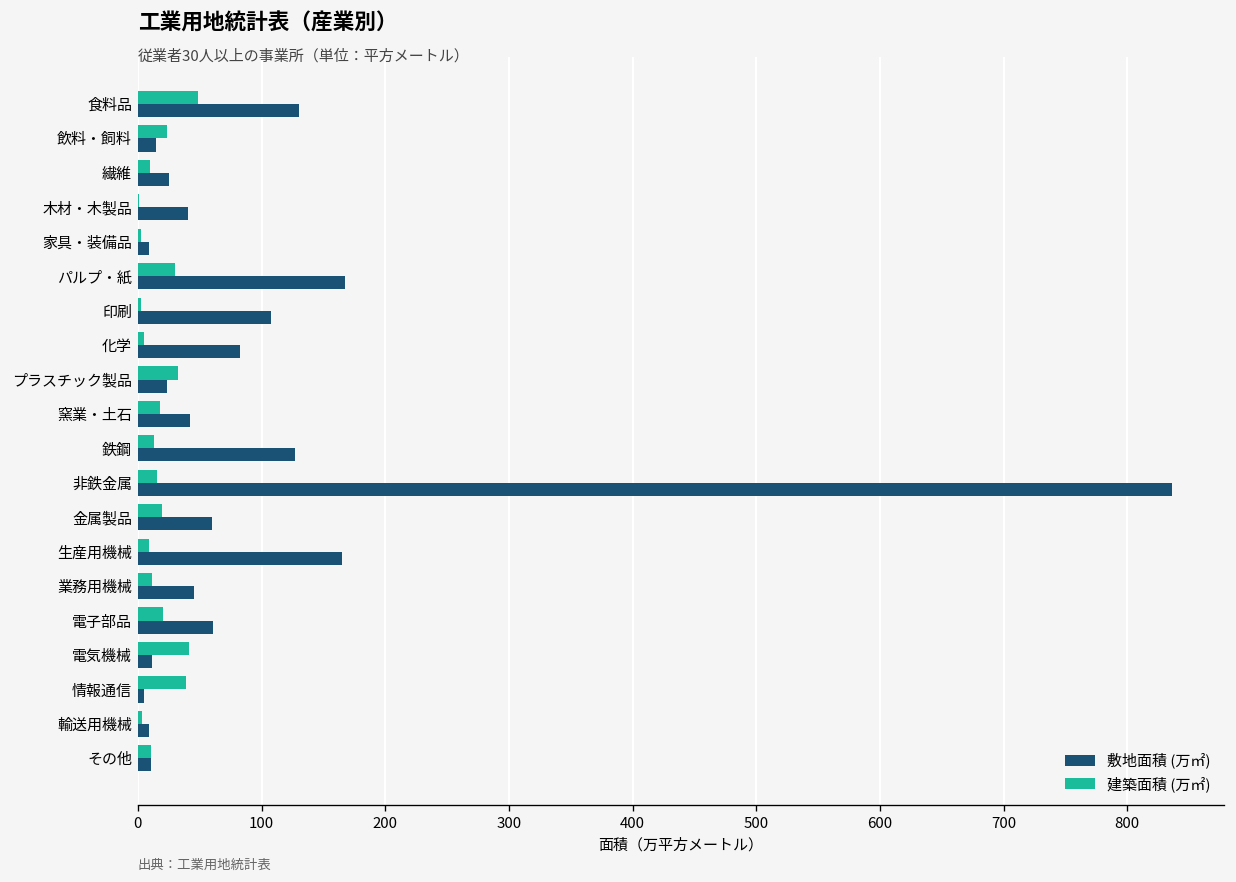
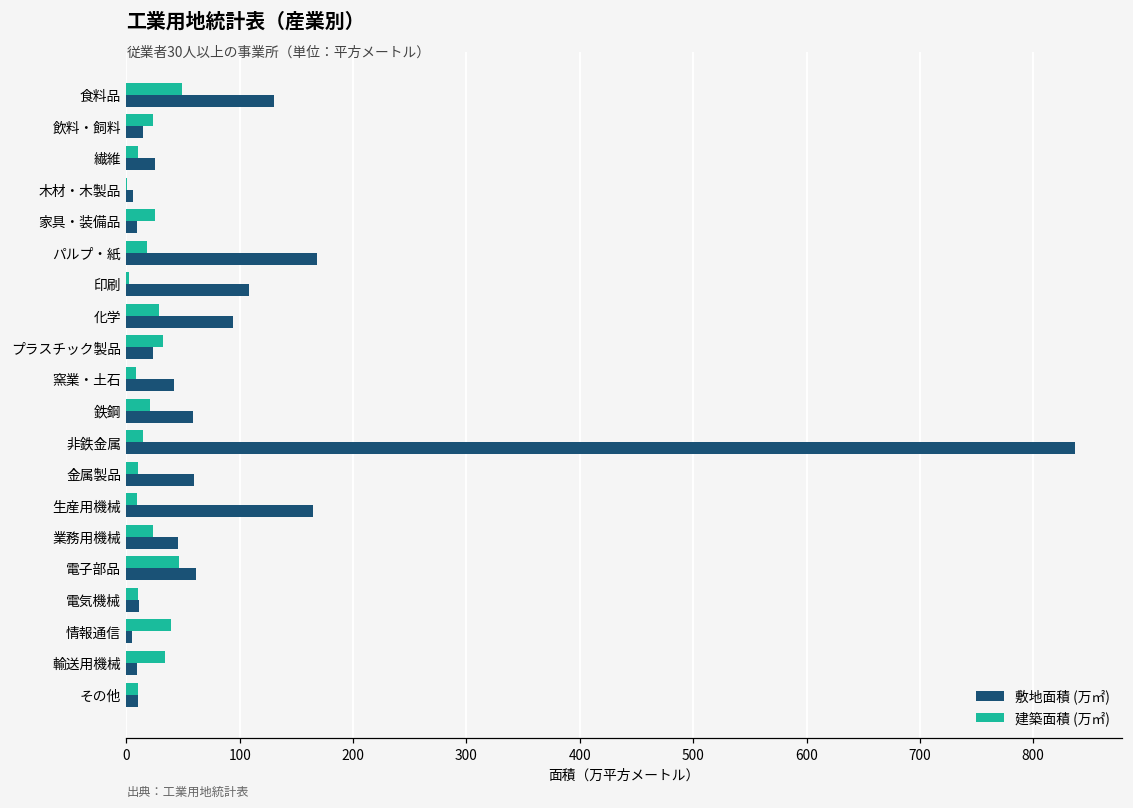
  {
    "敷地面積 (万㎡)": {
      "食料品": 130,
      "飲料・飼料": 15,
      "繊維": 25,
-     "木材・木製品": 40,
+     "木材・木製品": 5,
      "家具・装備品": 9,
      "パルプ・紙": 168,
      "印刷": 108,
-     "化学": 83,
+     "化学": 94,
      "プラスチック製品": 24,
      "窯業・土石": 42,
-     "鉄鋼": 127,
+     "鉄鋼": 59,
      "非鉄金属": 836,
      "金属製品": 60,
      "生産用機械": 165,
      "業務用機械": 46,
      "電子部品": 61,
      "電気機械": 11,
      "情報通信": 5,
      "輸送用機械": 9,
      "その他": 11
    },
    "建築面積 (万㎡)": {
      "食料品": 49,
      "飲料・飼料": 24,
      "繊維": 10,
-     "家具・装備品": 2,
-     "パルプ・紙": 30,
+     "家具・装備品": 26,
+     "パルプ・紙": 18,
      "印刷": 3,
-     "化学": 5,
+     "化学": 28,
      "プラスチック製品": 32,
-     "窯業・土石": 18,
-     "鉄鋼": 13,
+     "窯業・土石": 8,
+     "鉄鋼": 21,
      "非鉄金属": 15,
-     "金属製品": 19,
+     "金属製品": 11,
      "生産用機械": 9,
-     "業務用機械": 11,
-     "電子部品": 21,
-     "電気機械": 41,
+     "業務用機械": 23,
+     "電子部品": 46,
+     "電気機械": 10,
      "情報通信": 39,
-     "輸送用機械": 3,
+     "輸送用機械": 35,
      "その他": 11
    }
  }
